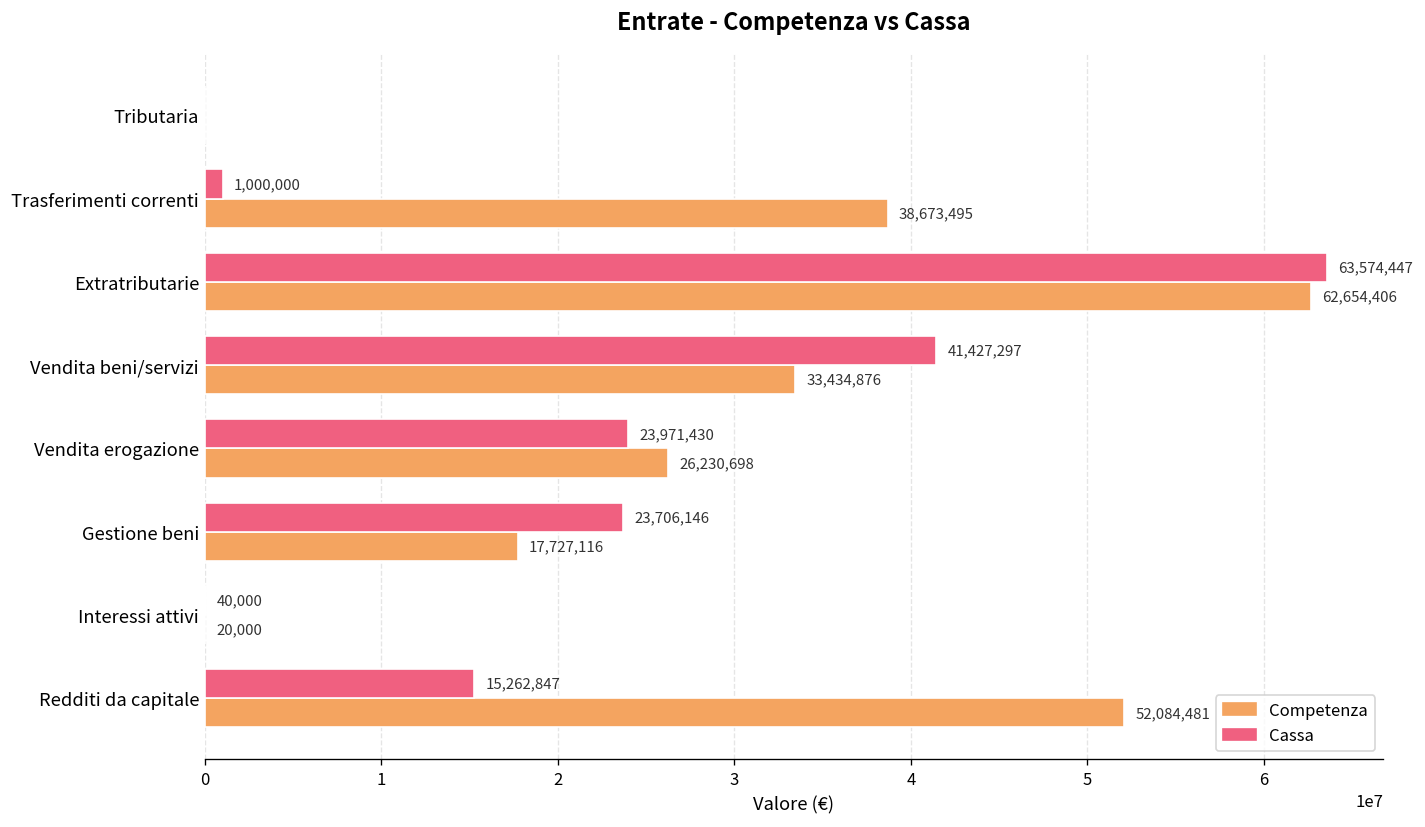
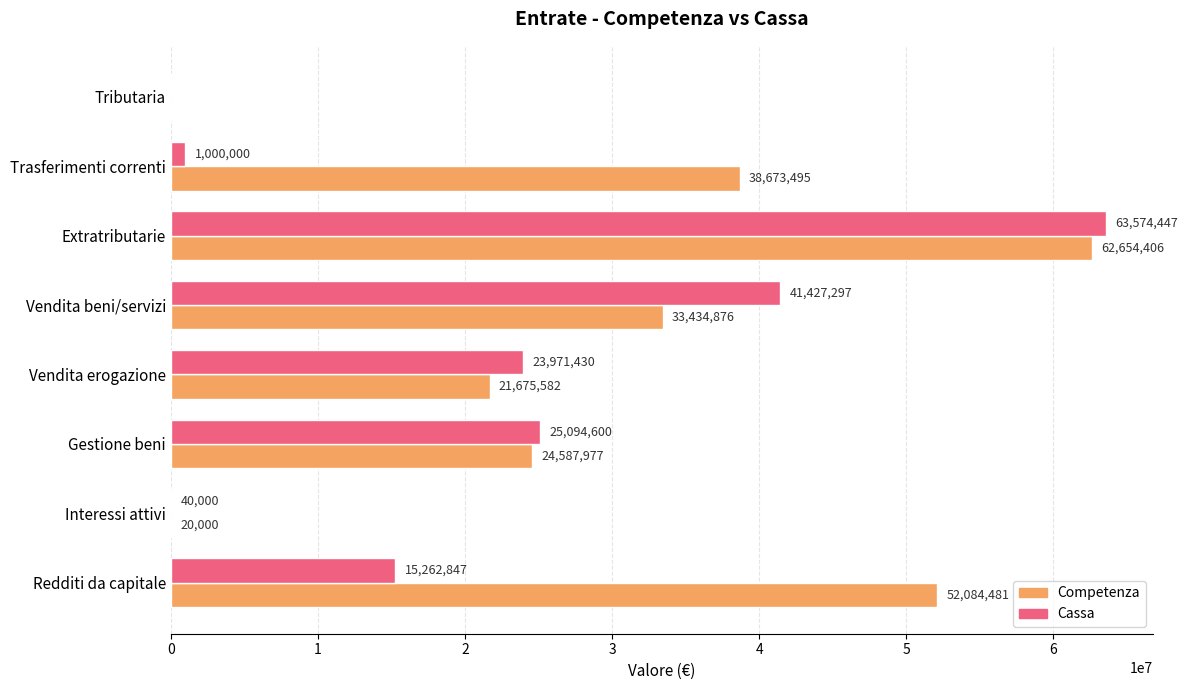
  {
    "Competenza": {
      "Trasferimenti correnti": "38,673,495",
      "Extratributarie": "62,654,406",
      "Vendita beni/servizi": "33,434,876",
-     "Vendita erogazione": "26,230,698",
-     "Gestione beni": "17,727,116",
+     "Vendita erogazione": "21,675,582",
+     "Gestione beni": "24,587,977",
      "Interessi attivi": "20,000",
      "Redditi da capitale": "52,084,481"
    },
    "Cassa": {
      "Trasferimenti correnti": "1,000,000",
      "Extratributarie": "63,574,447",
      "Vendita beni/servizi": "41,427,297",
      "Vendita erogazione": "23,971,430",
-     "Gestione beni": "23,706,146",
+     "Gestione beni": "25,094,600",
      "Interessi attivi": "40,000",
      "Redditi da capitale": "15,262,847"
    }
  }
